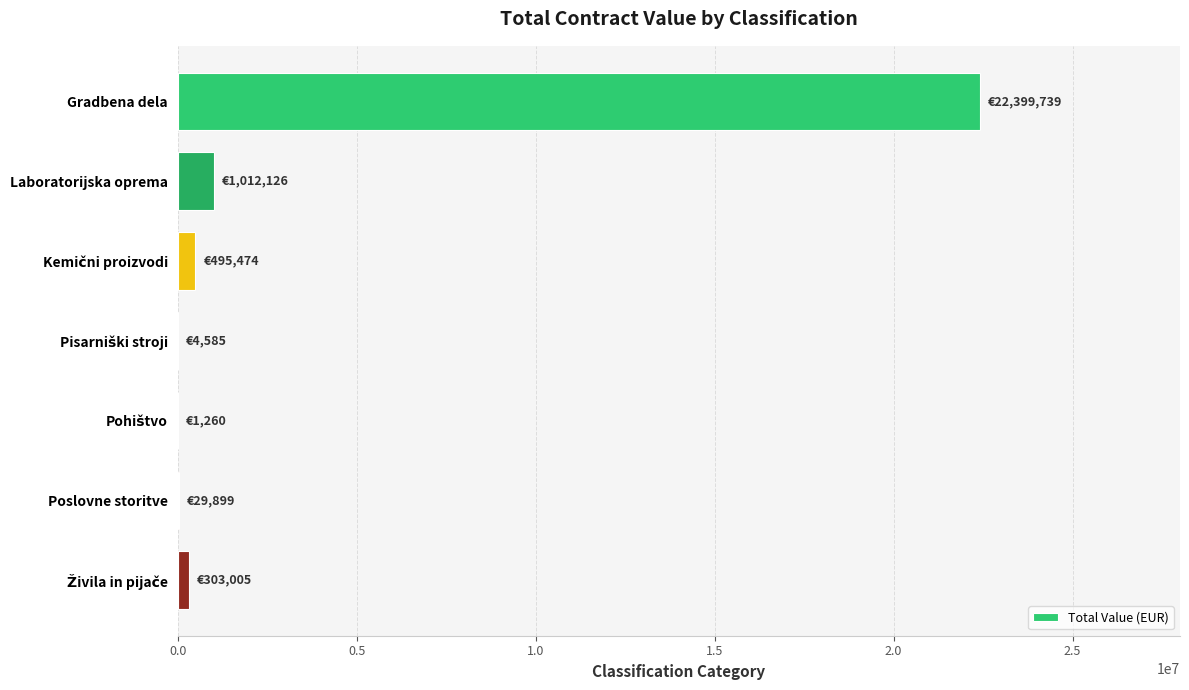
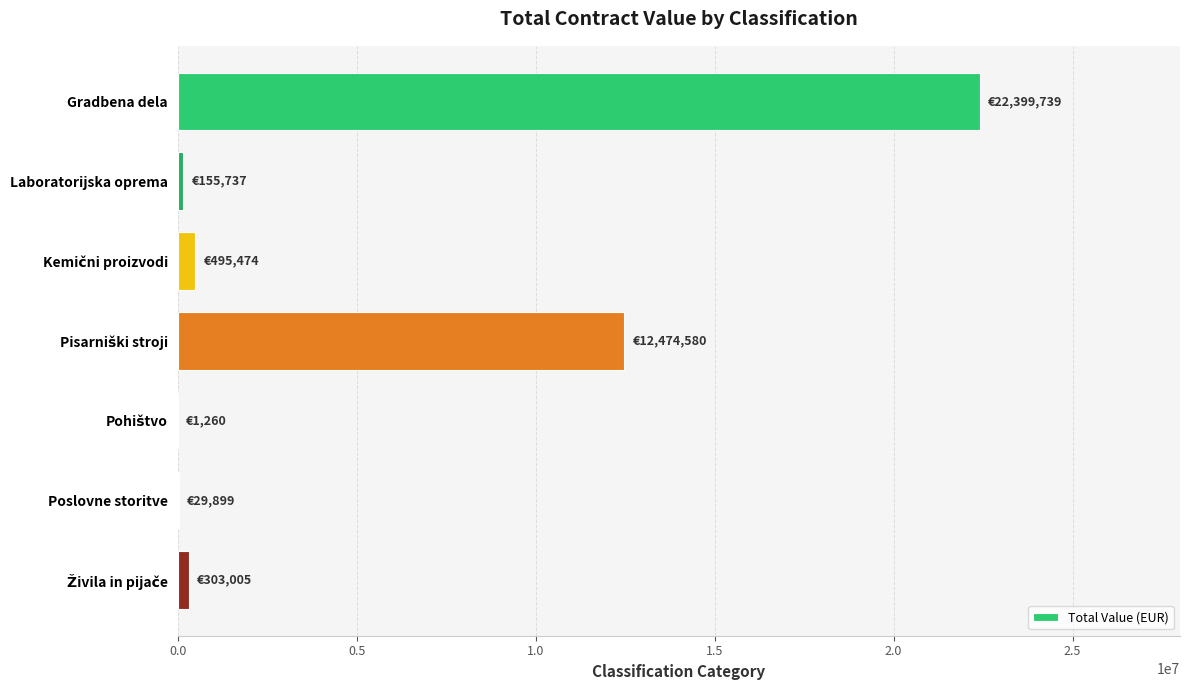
  {
    "Gradbena dela": "€22,399,739",
-   "Laboratorijska oprema": "€1,012,126",
+   "Laboratorijska oprema": "€155,737",
    "Kemični proizvodi": "€495,474",
-   "Pisarniški stroji": "€4,585",
+   "Pisarniški stroji": "€12,474,580",
    "Pohištvo": "€1,260",
    "Poslovne storitve": "€29,899",
    "Živila in pijače": "€303,005"
  }
